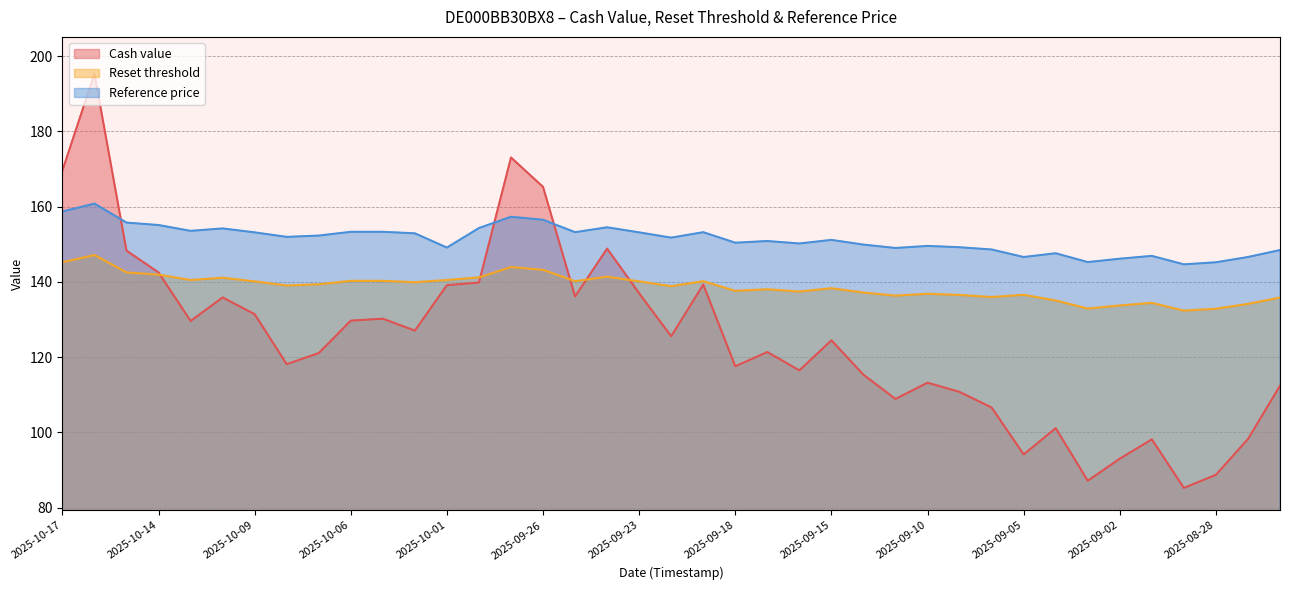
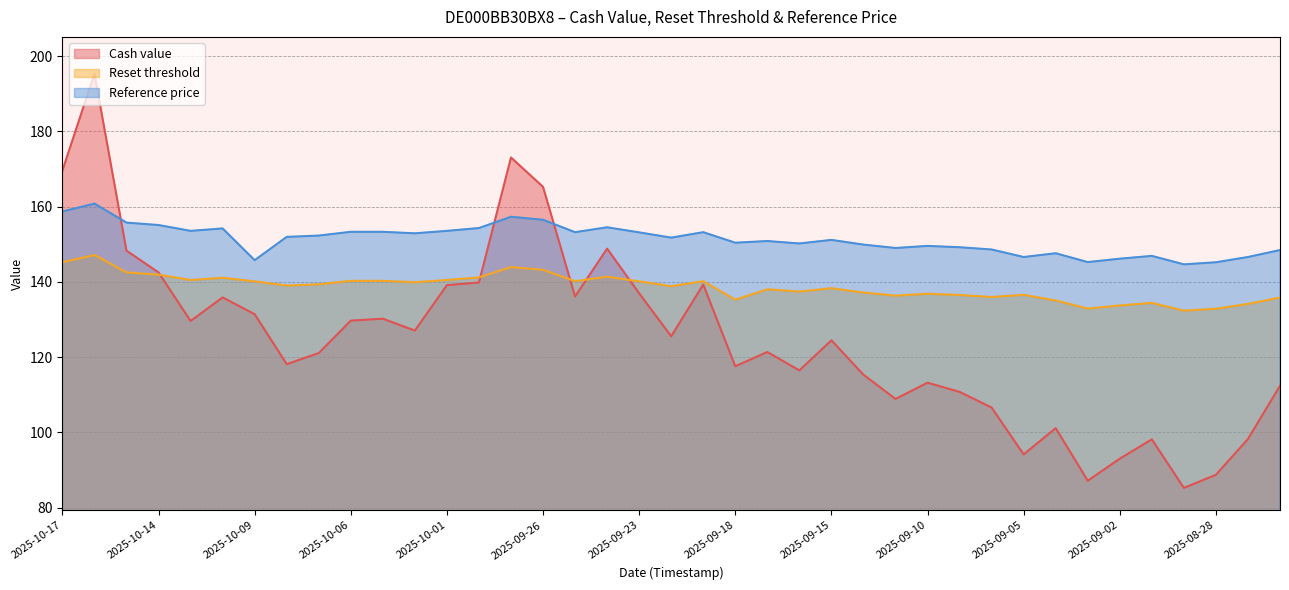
  {
    "Cash value": {
      "2025-10-17": 170,
      "2025-10-09": 131,
      "2025-10-06": 130,
      "2025-10-01": 139,
      "2025-09-26": 165,
      "2025-09-23": 137,
      "2025-09-18": 118,
      "2025-09-15": 124,
      "2025-09-10": 113,
      "2025-09-05": 94,
      "2025-09-02": 93,
      "2025-08-28": 89
    },
    "Reset threshold": {
      "2025-10-17": 145,
      "2025-10-09": 140,
      "2025-10-06": 140,
      "2025-10-01": 140,
      "2025-09-26": 143,
      "2025-09-23": 140,
-     "2025-09-18": 138,
+     "2025-09-18": 135,
      "2025-09-15": 138,
      "2025-09-10": 137,
      "2025-09-05": 137,
      "2025-09-02": 134,
      "2025-08-28": 133
    },
    "Reference price": {
      "2025-10-17": 159,
      "2025-10-14": 155,
-     "2025-10-09": 153,
+     "2025-10-09": 146,
      "2025-10-06": 153,
-     "2025-10-01": 149,
+     "2025-10-01": 154,
      "2025-09-26": 157,
      "2025-09-23": 153,
      "2025-09-18": 150,
      "2025-09-15": 151,
      "2025-09-10": 150,
      "2025-09-05": 147,
      "2025-09-02": 146,
      "2025-08-28": 145
    }
  }
